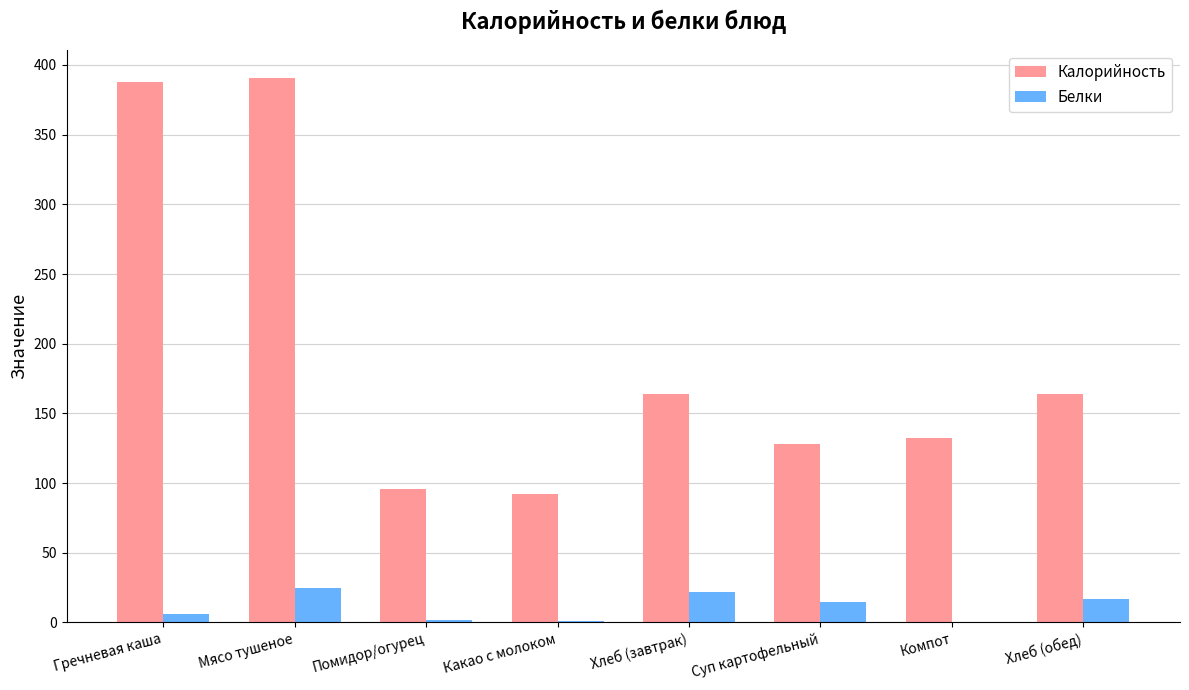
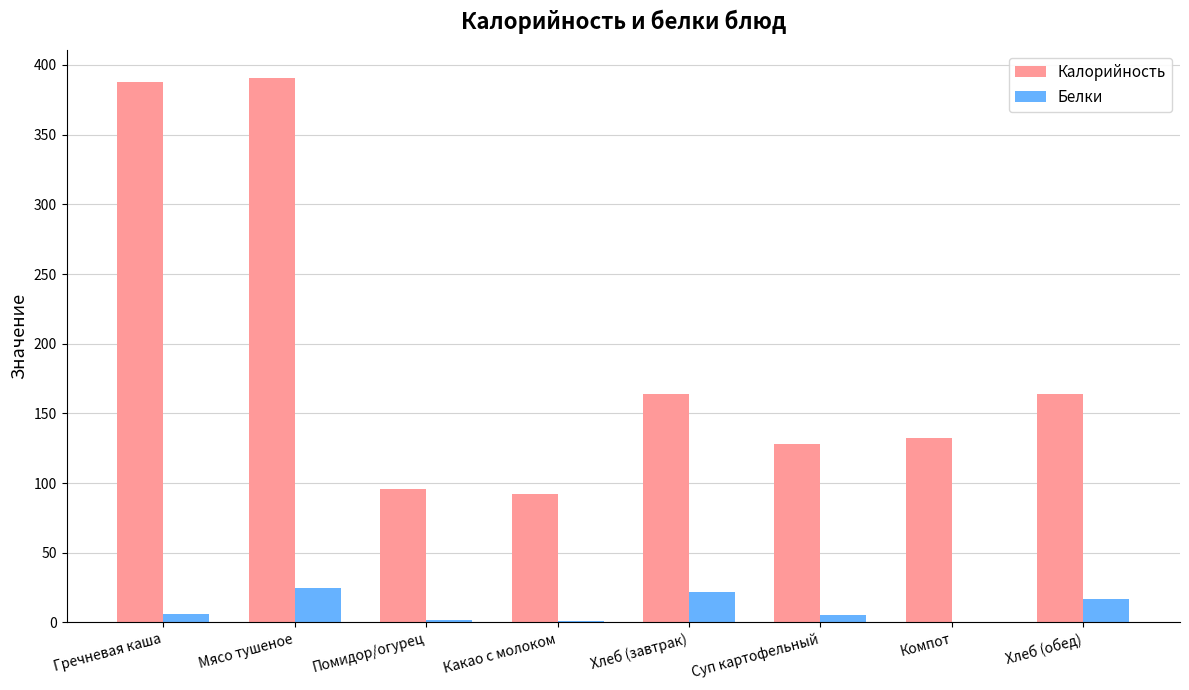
  {
    "Калорийность": {
      "Гречневая каша": 388,
      "Мясо тушеное": 391,
      "Помидор/огурец": 96,
      "Какао с молоком": 92,
      "Хлеб (завтрак)": 164,
      "Суп картофельный": 128,
      "Компот": 132,
      "Хлеб (обед)": 164
    },
    "Белки": {
      "Гречневая каша": 6,
      "Мясо тушеное": 25,
      "Помидор/огурец": 2,
      "Хлеб (завтрак)": 22,
-     "Суп картофельный": 15,
+     "Суп картофельный": 5,
      "Компот": 0,
      "Хлеб (обед)": 17
    }
  }
